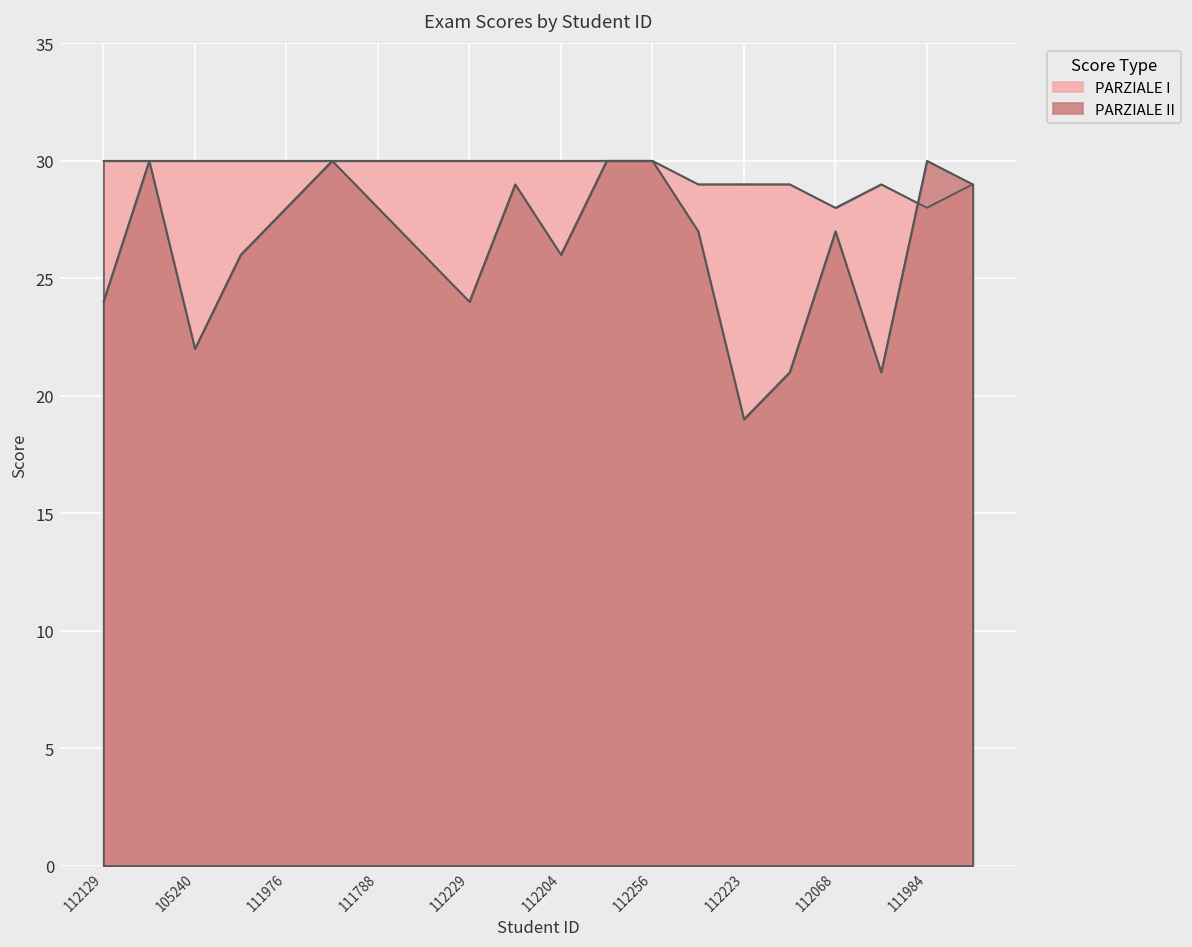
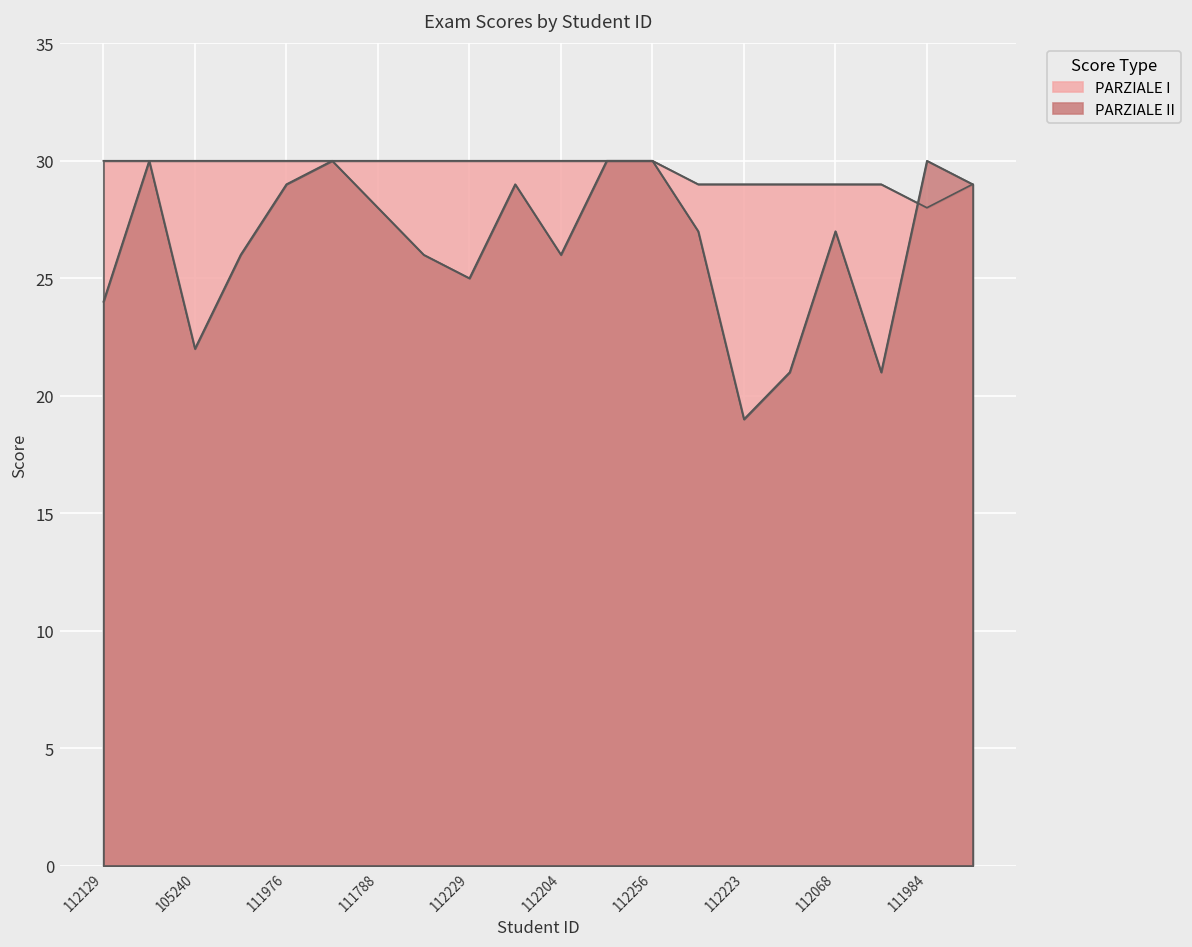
  {
    "PARZIALE I": {
      "112129": 30,
      "105240": 30,
      "111976": 30,
      "111788": 30,
      "112229": 30,
      "112204": 30,
      "112223": 29,
-     "112068": 28,
+     "112068": 29,
      "111984": 28
    },
    "PARZIALE II": {
      "112129": 24,
      "105240": 22,
-     "111976": 28,
+     "111976": 29,
      "111788": 28,
-     "112229": 24,
+     "112229": 25,
      "112204": 26,
      "112223": 19,
      "112068": 27,
      "111984": 30
    }
  }
